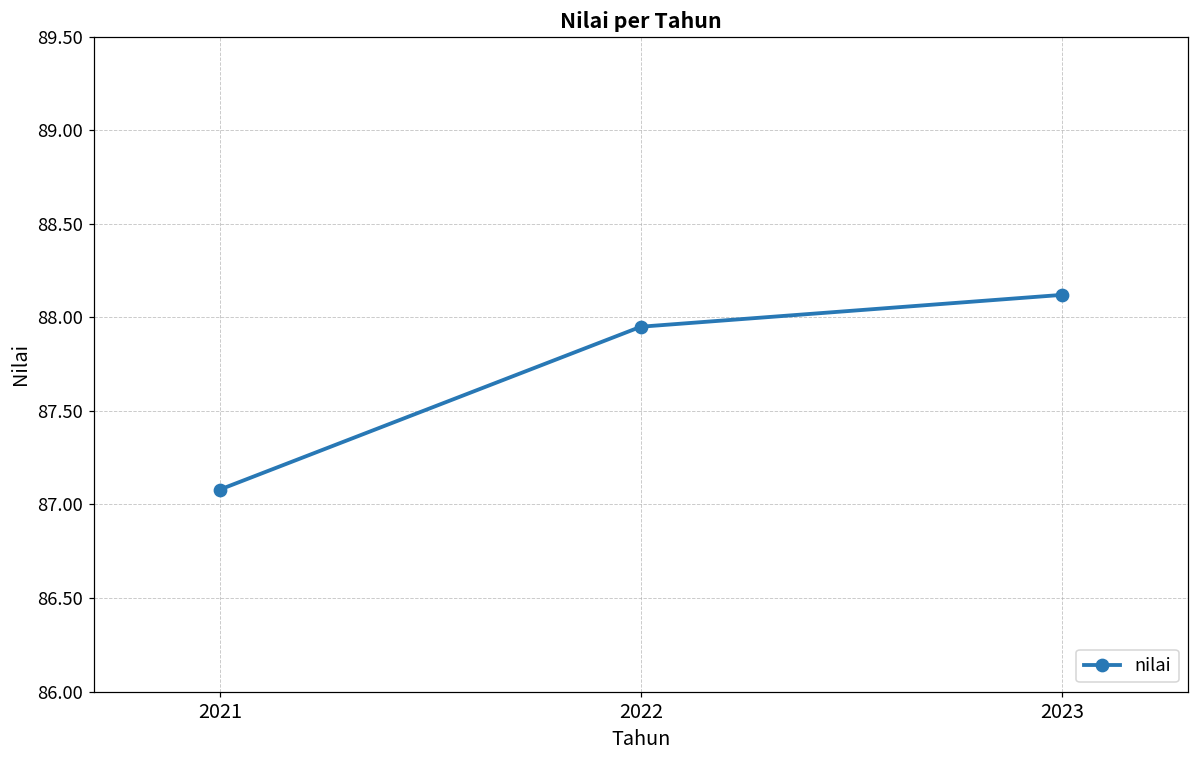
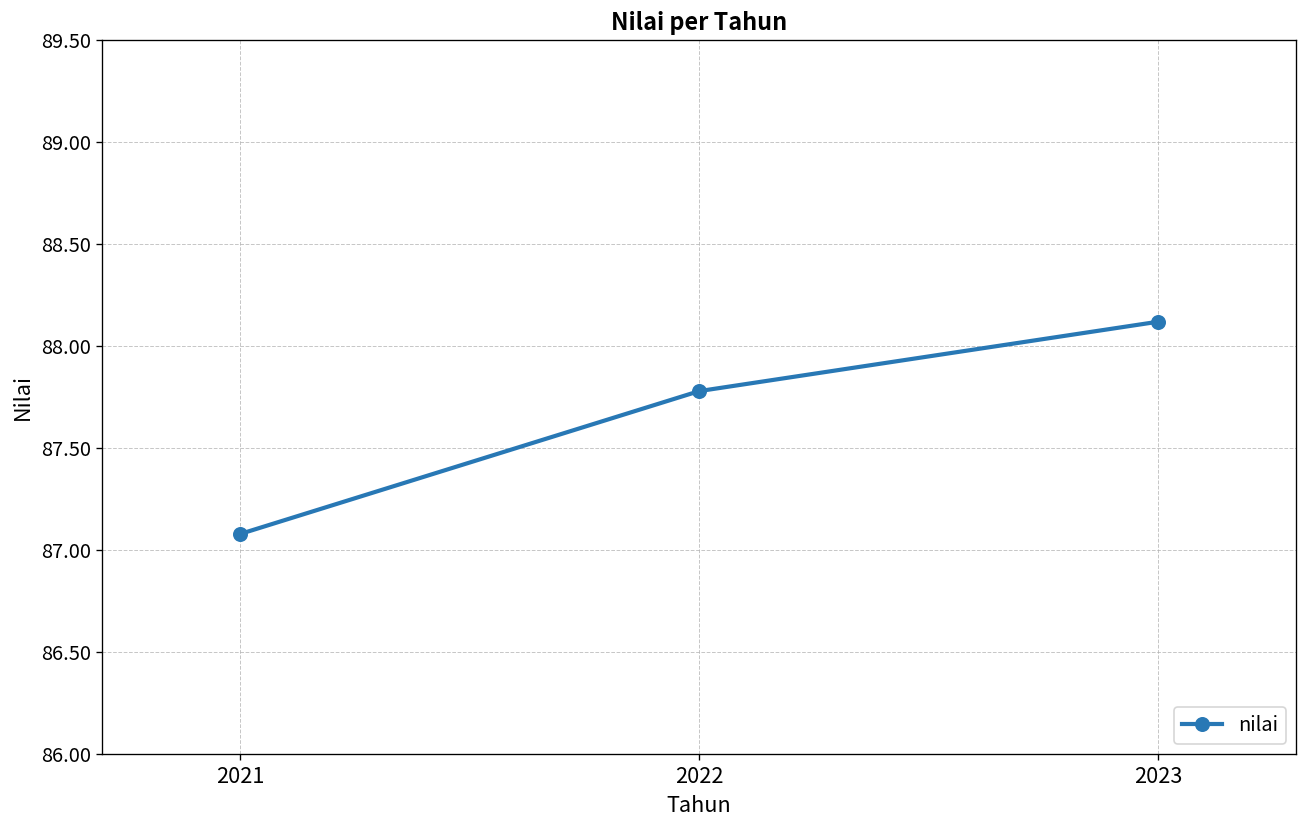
  {
    "2021": 87.08,
-   "2022": 87.95,
+   "2022": 87.78,
    "2023": 88.12
  }
